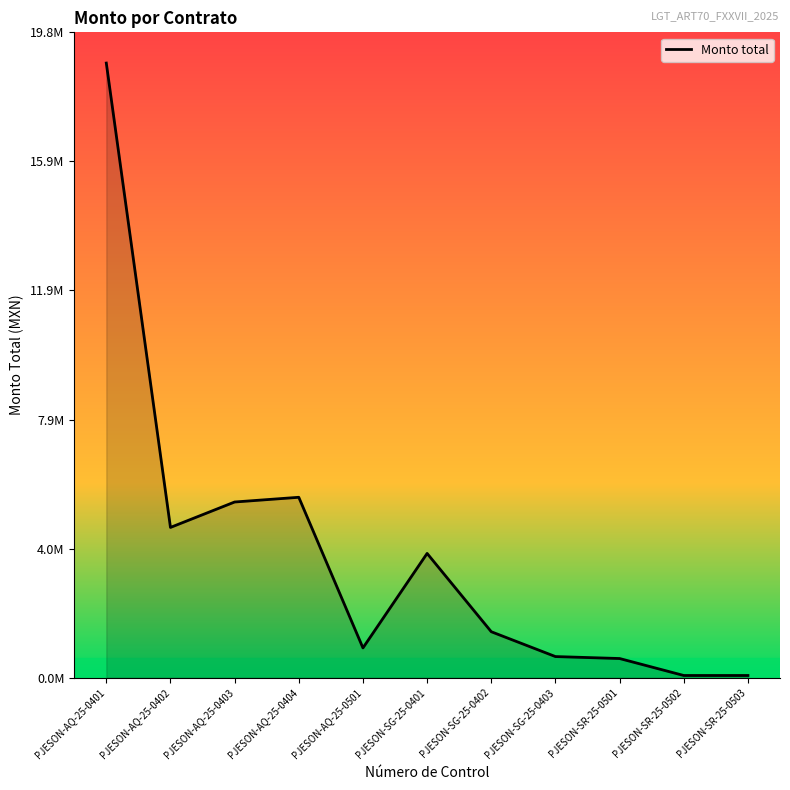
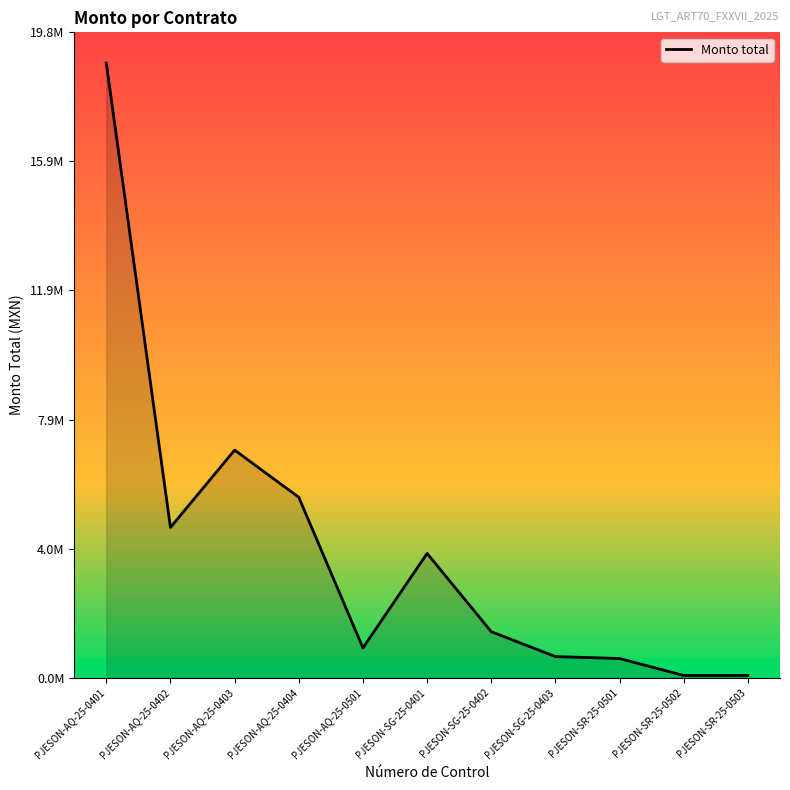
  {
    "PJESON-AQ-25-0401": 18900000,
    "PJESON-AQ-25-0402": 4600000,
-   "PJESON-AQ-25-0403": 5400000,
+   "PJESON-AQ-25-0403": 7000000,
    "PJESON-AQ-25-0404": 5500000,
    "PJESON-AQ-25-0501": 900000,
    "PJESON-SG-25-0401": 3800000,
    "PJESON-SG-25-0402": 1400000,
    "PJESON-SG-25-0403": 700000
  }
